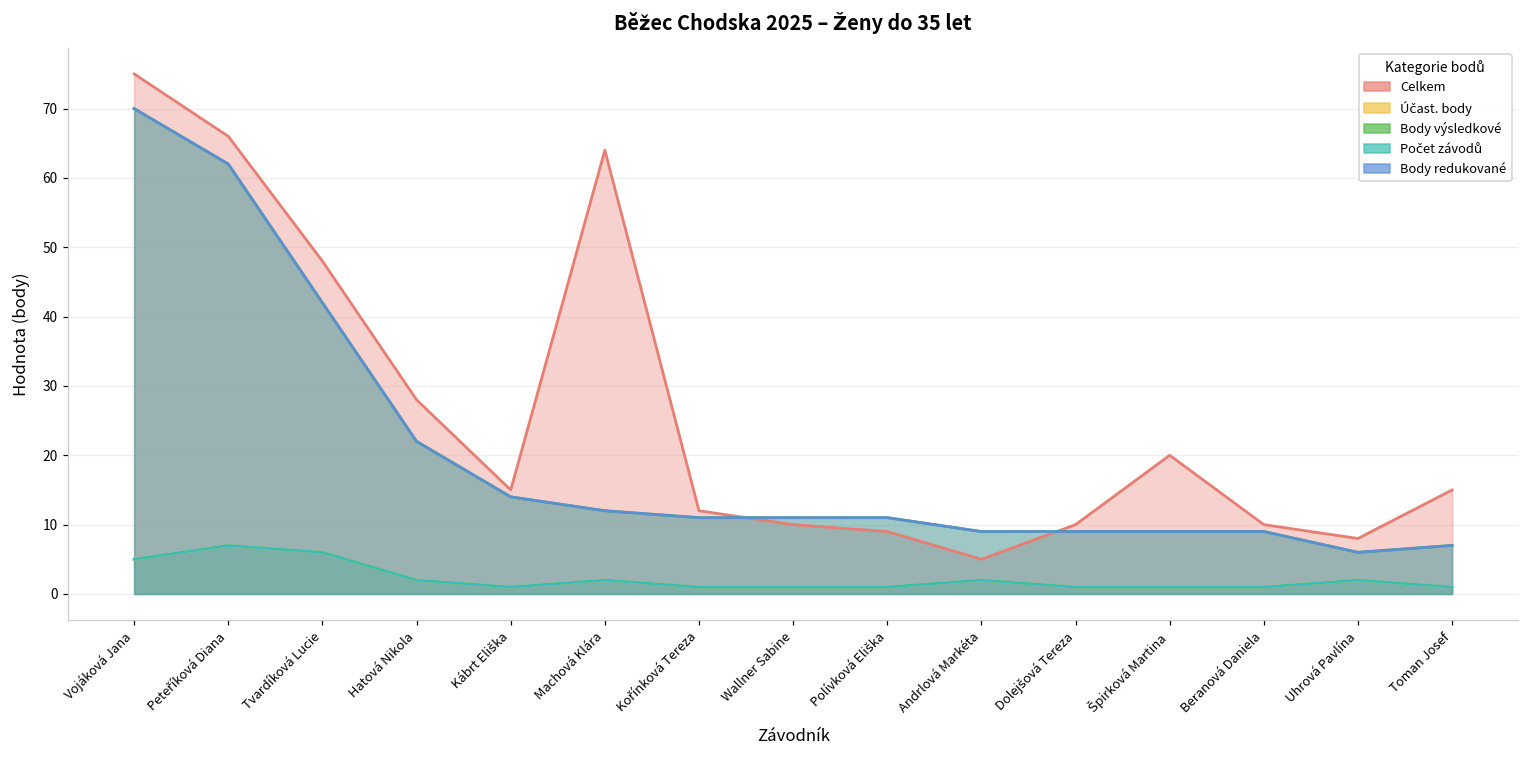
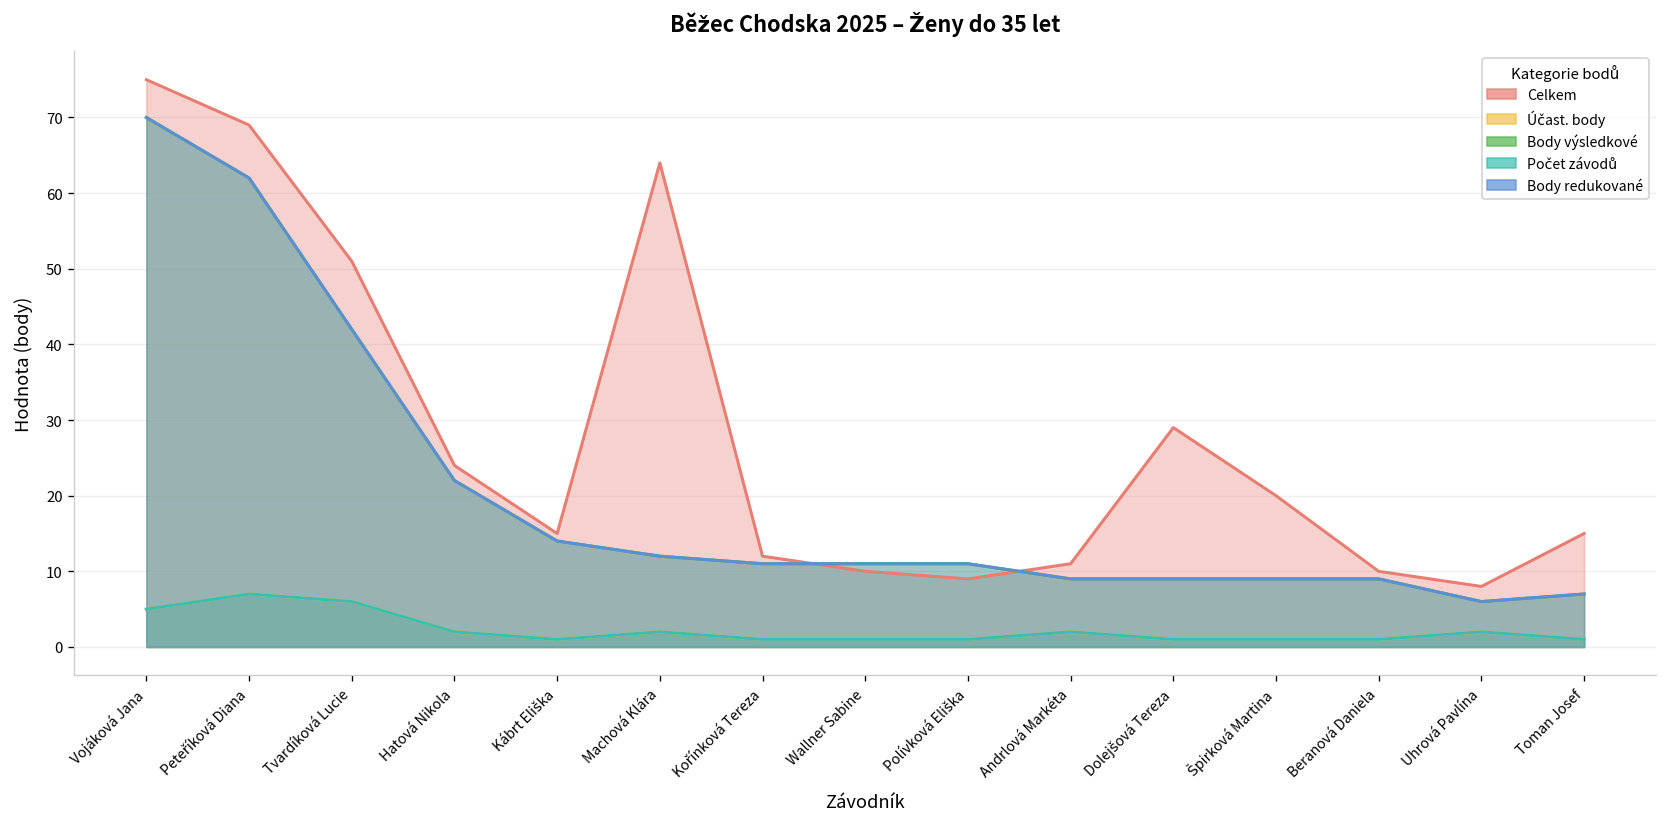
  {
    "Celkem": {
      "Vojáková Jana": 75,
-     "Peteříková Diana": 66,
-     "Tvardíková Lucie": 48,
-     "Hatová Nikola": 28,
+     "Peteříková Diana": 69,
+     "Tvardíková Lucie": 51,
+     "Hatová Nikola": 24,
      "Kábrt Eliška": 15,
      "Machová Klára": 64,
      "Kořínková Tereza": 12,
      "Wallner Sabine": 10,
      "Polívková Eliška": 9,
-     "Andrlová Markéta": 5,
-     "Dolejšová Tereza": 10,
+     "Andrlová Markéta": 11,
+     "Dolejšová Tereza": 29,
      "Špirková Martina": 20,
      "Beranová Daniela": 10,
      "Uhrová Pavlína": 8,
      "Toman Josef": 15
    }
  }
